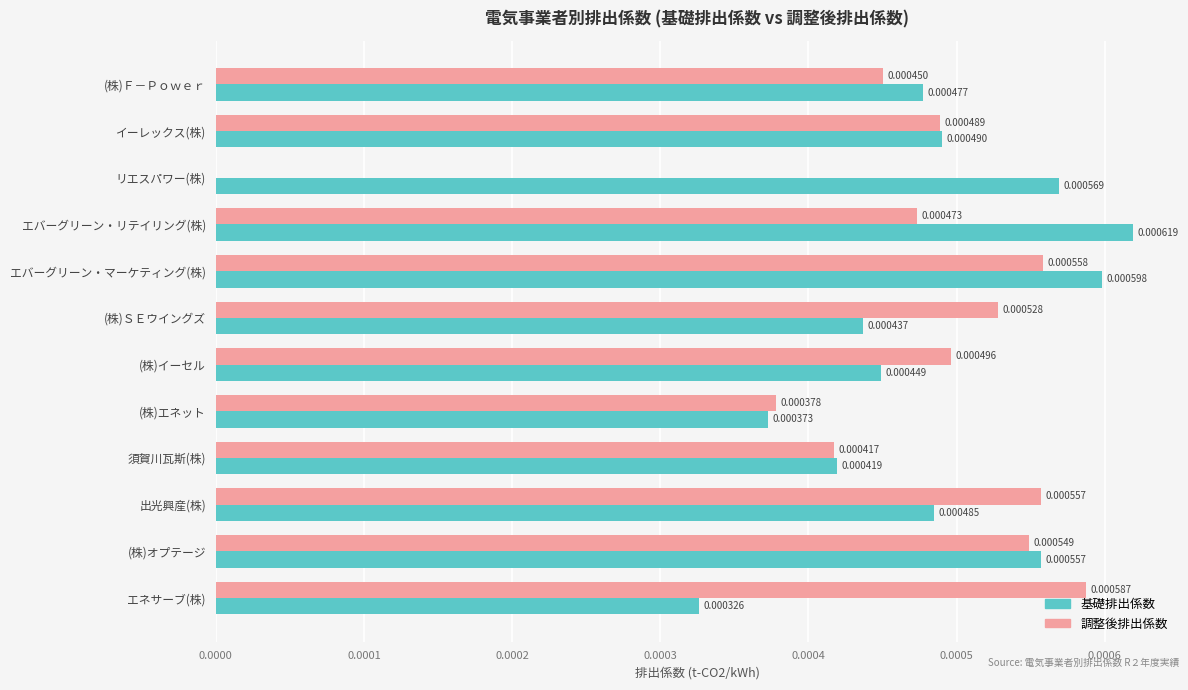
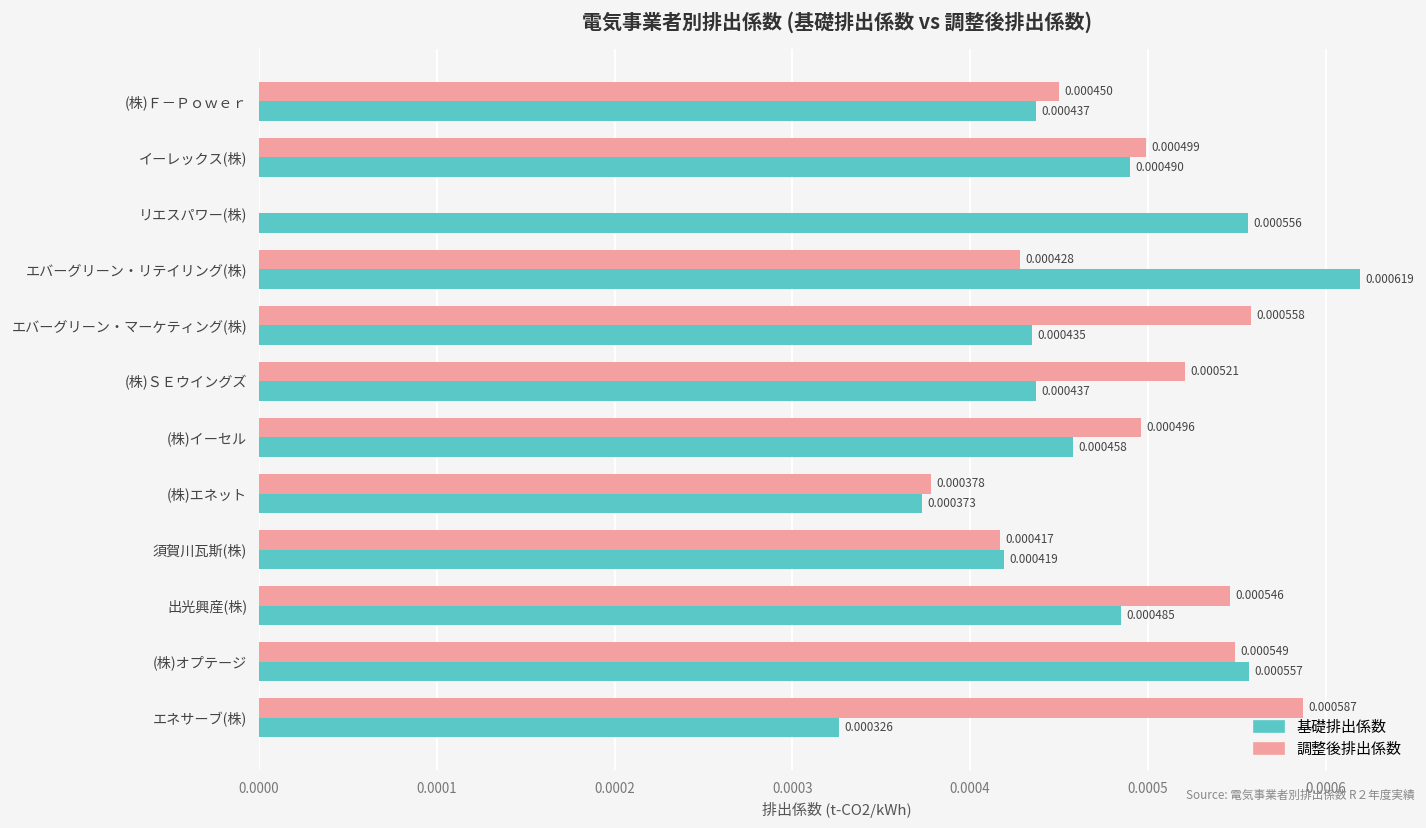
  {
    "基礎排出係数": {
-     "(株)Ｆ－Ｐｏｗｅｒ": 0.000477,
+     "(株)Ｆ－Ｐｏｗｅｒ": 0.000437,
      "イーレックス(株)": 0.000490,
-     "リエスパワー(株)": 0.000569,
+     "リエスパワー(株)": 0.000556,
      "エバーグリーン・リテイリング(株)": 0.000619,
-     "エバーグリーン・マーケティング(株)": 0.000598,
+     "エバーグリーン・マーケティング(株)": 0.000435,
      "(株)ＳＥウイングズ": 0.000437,
-     "(株)イーセル": 0.000449,
+     "(株)イーセル": 0.000458,
      "(株)エネット": 0.000373,
      "須賀川瓦斯(株)": 0.000419,
      "出光興産(株)": 0.000485,
      "(株)オプテージ": 0.000557,
      "エネサーブ(株)": 0.000326
    },
    "調整後排出係数": {
      "(株)Ｆ－Ｐｏｗｅｒ": 0.000450,
-     "イーレックス(株)": 0.000489,
-     "エバーグリーン・リテイリング(株)": 0.000473,
+     "イーレックス(株)": 0.000499,
+     "エバーグリーン・リテイリング(株)": 0.000428,
      "エバーグリーン・マーケティング(株)": 0.000558,
-     "(株)ＳＥウイングズ": 0.000528,
+     "(株)ＳＥウイングズ": 0.000521,
      "(株)イーセル": 0.000496,
      "(株)エネット": 0.000378,
      "須賀川瓦斯(株)": 0.000417,
-     "出光興産(株)": 0.000557,
+     "出光興産(株)": 0.000546,
      "(株)オプテージ": 0.000549,
      "エネサーブ(株)": 0.000587
    }
  }
